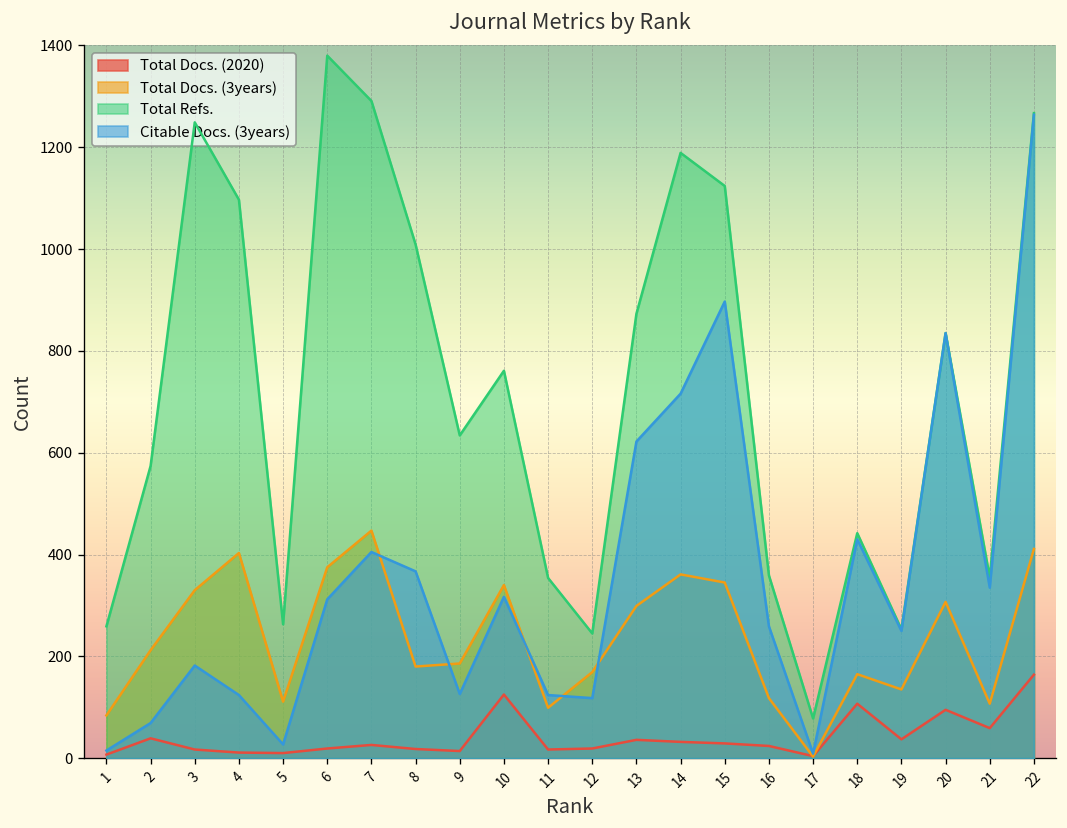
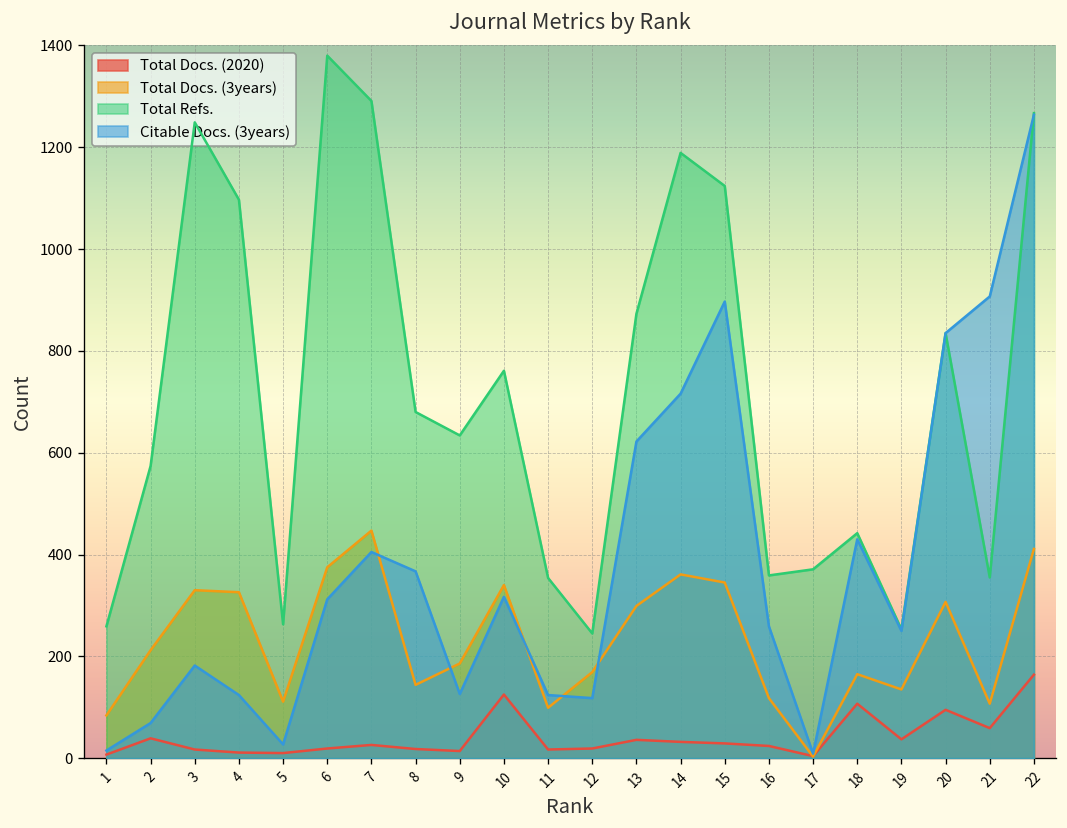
  {
    "Total Docs. (2020)": {
      "1": 10,
      "2": 40,
      "3": 20,
      "4": 10,
      "5": 10,
      "6": 20,
      "7": 30,
      "8": 20,
      "9": 10,
      "10": 130,
      "11": 20,
      "12": 20,
      "13": 40,
      "14": 30,
      "15": 30,
      "16": 20,
      "18": 110,
      "19": 40,
      "20": 100,
      "21": 60,
      "22": 160
    },
    "Total Docs. (3years)": {
      "1": 80,
      "2": 210,
      "3": 330,
-     "4": 400,
+     "4": 330,
      "5": 110,
      "6": 380,
      "7": 450,
-     "8": 180,
+     "8": 140,
      "9": 190,
      "10": 340,
      "11": 100,
      "12": 170,
      "13": 300,
      "14": 360,
      "15": 350,
      "16": 120,
      "18": 170,
      "19": 140,
      "20": 310,
      "21": 110,
      "22": 410
    },
    "Total Refs.": {
      "1": 260,
      "2": 570,
      "4": 1100,
      "5": 260,
      "6": 1380,
      "7": 1290,
-     "8": 1010,
+     "8": 680,
      "9": 630,
      "10": 760,
      "11": 350,
      "12": 250,
      "13": 870,
      "14": 1190,
      "15": 1120,
      "16": 360,
-     "17": 80,
+     "17": 370,
      "18": 440,
      "21": 360
    },
    "Citable Docs. (3years)": {
      "1": 20,
      "2": 70,
      "3": 180,
      "4": 120,
      "5": 30,
      "6": 310,
      "7": 410,
      "8": 370,
      "9": 130,
      "10": 320,
      "11": 120,
      "12": 120,
      "13": 620,
      "14": 720,
      "15": 900,
      "16": 260,
      "18": 430,
-     "21": 340
+     "21": 910
    }
  }
